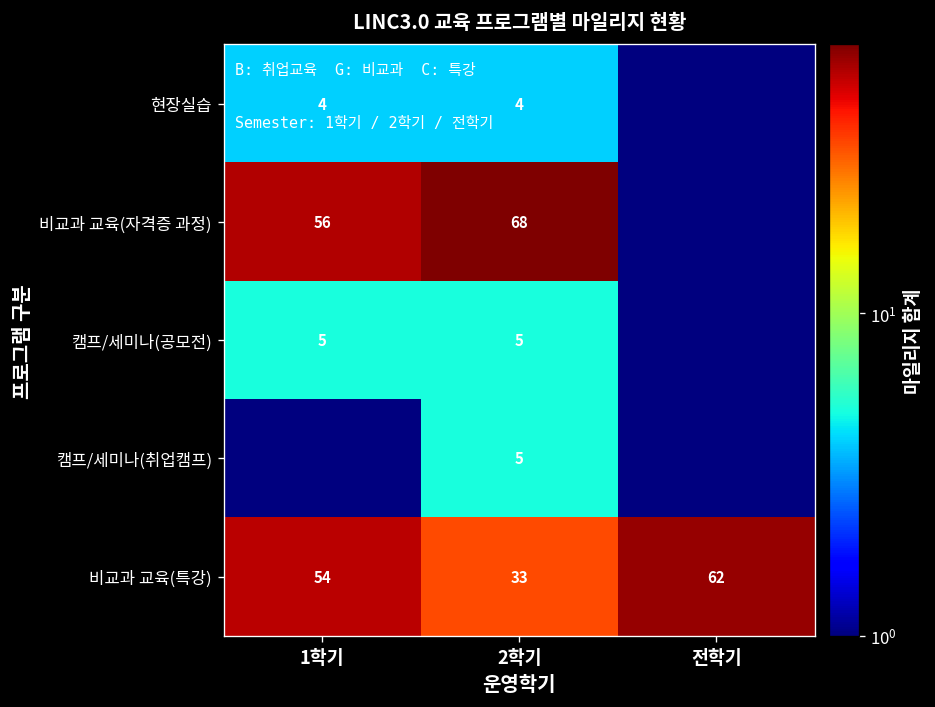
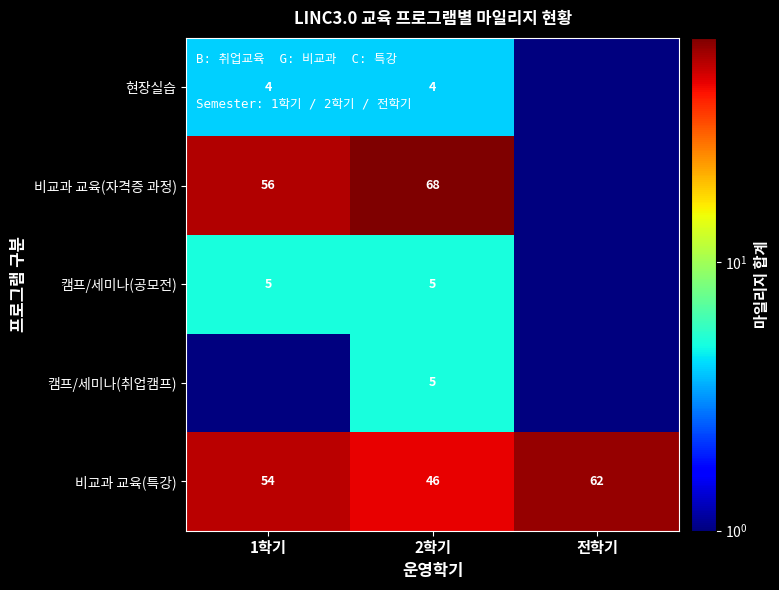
  {
    "현장실습": {
      "2학기": 4
    },
    "비교과 교육(자격증 과정)": {
      "1학기": 56,
      "2학기": 68
    },
    "캠프/세미나(공모전)": {
      "1학기": 5,
      "2학기": 5
    },
    "캠프/세미나(취업캠프)": {
      "2학기": 5
    },
    "비교과 교육(특강)": {
      "1학기": 54,
-     "2학기": 33,
+     "2학기": 46,
      "전학기": 62
    }
  }
